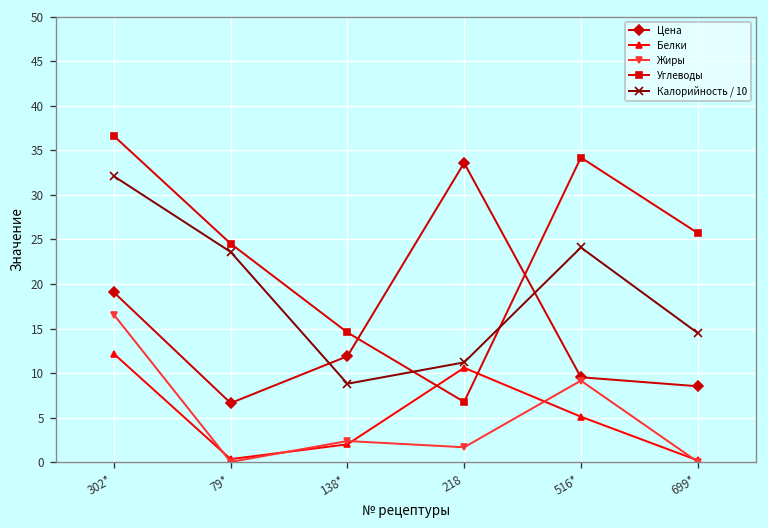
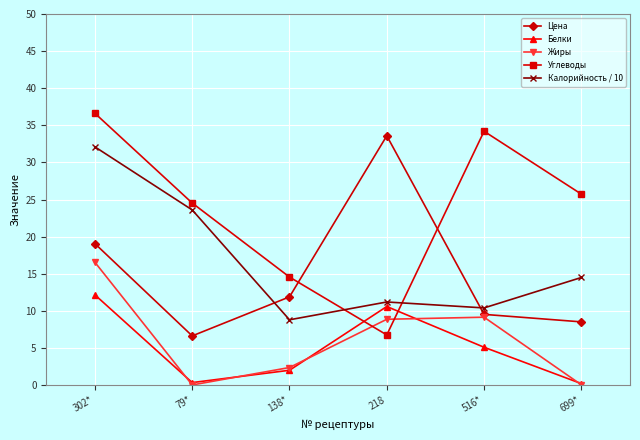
  {
    "Жиры": {
      "302*": 17,
      "138*": 2,
-     "218": 2,
+     "218": 9,
      "516*": 9
    },
    "Калорийность / 10": {
      "302*": 32,
      "79*": 24,
      "138*": 9,
      "218": 11,
-     "516*": 24,
+     "516*": 10,
      "699*": 15
    }
  }
